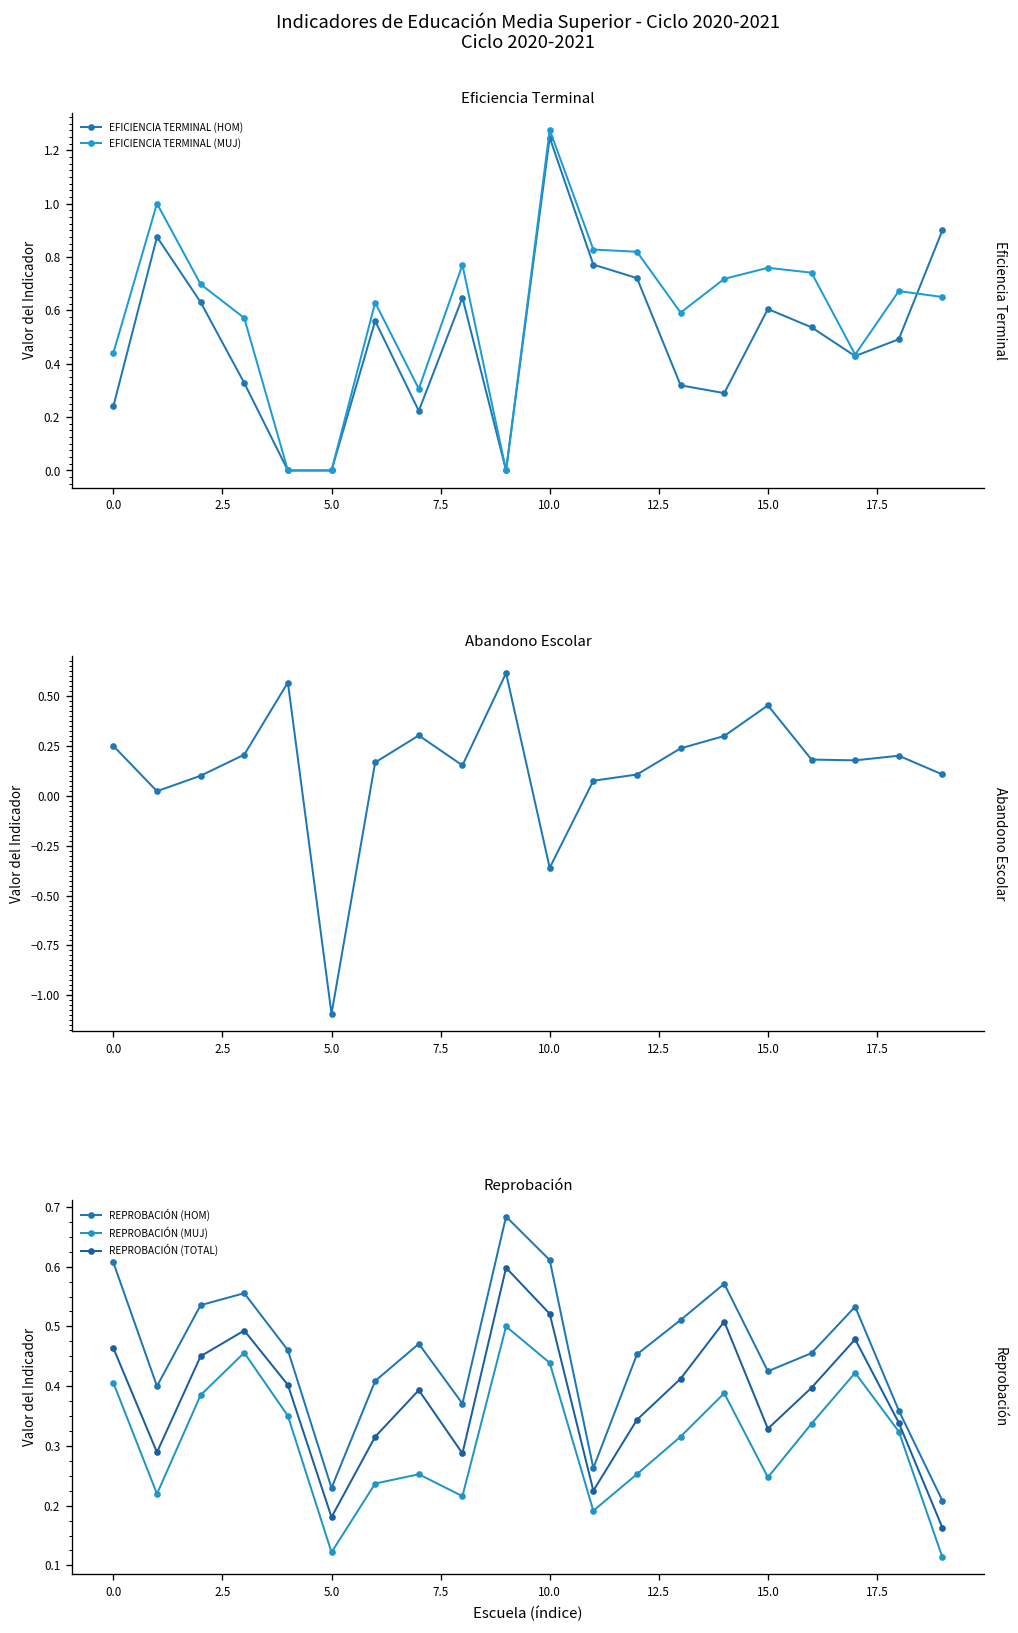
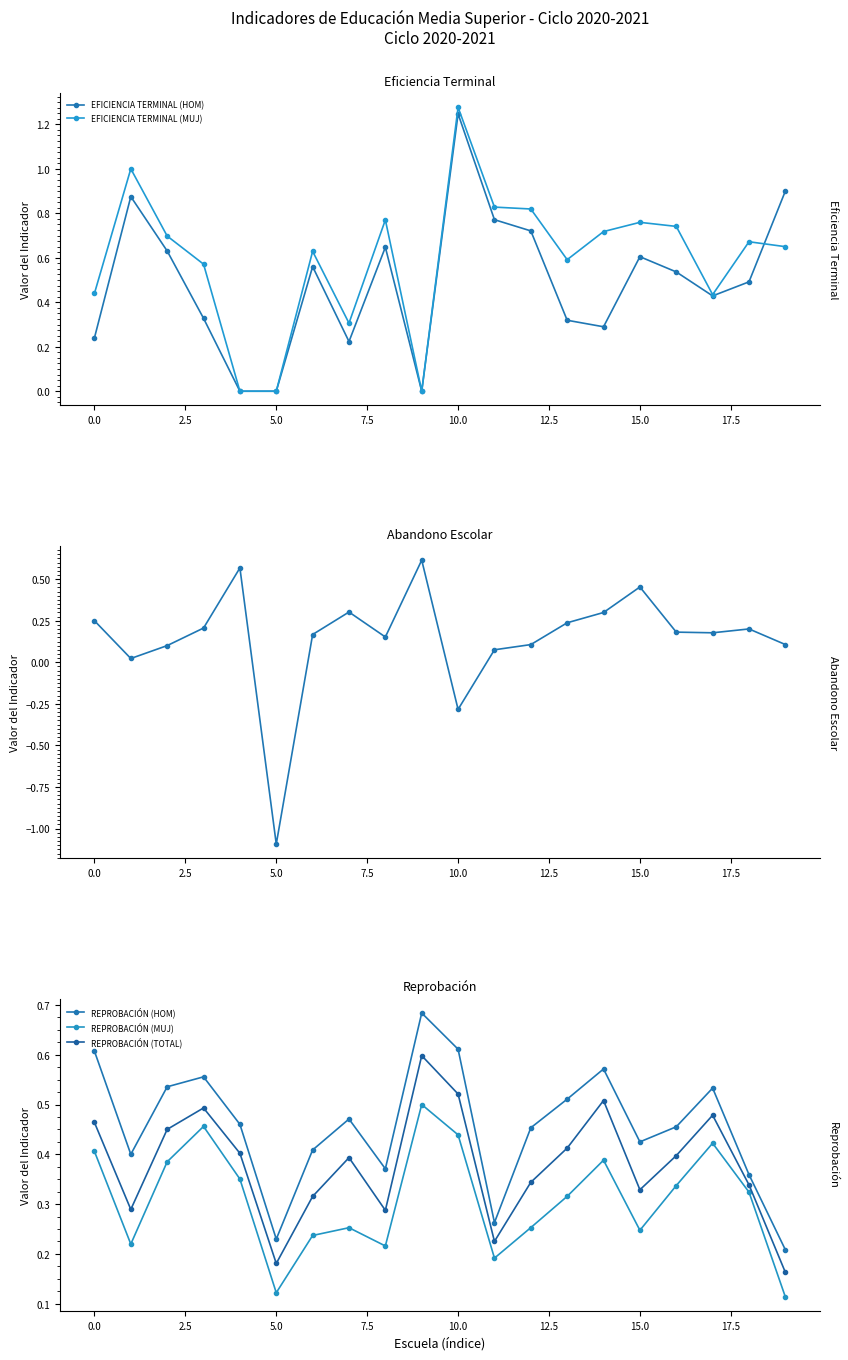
  {
    "Abandono Escolar": {
      "0.0": 0.25,
      "5.0": -1.09,
-     "10.0": -0.36,
+     "10.0": -0.28,
      "15.0": 0.45
    }
  }
